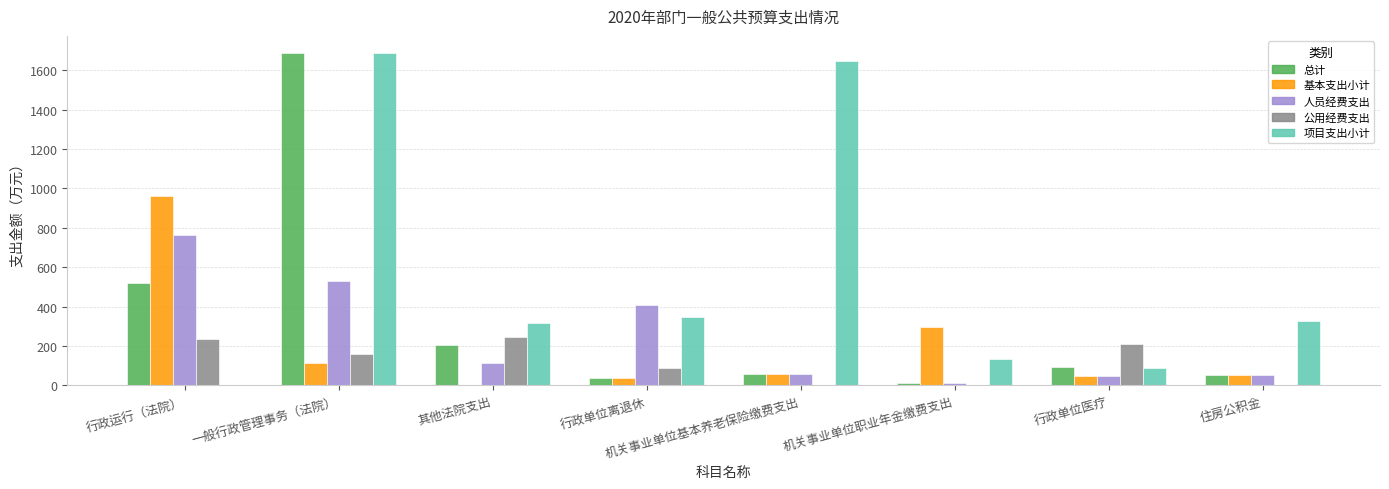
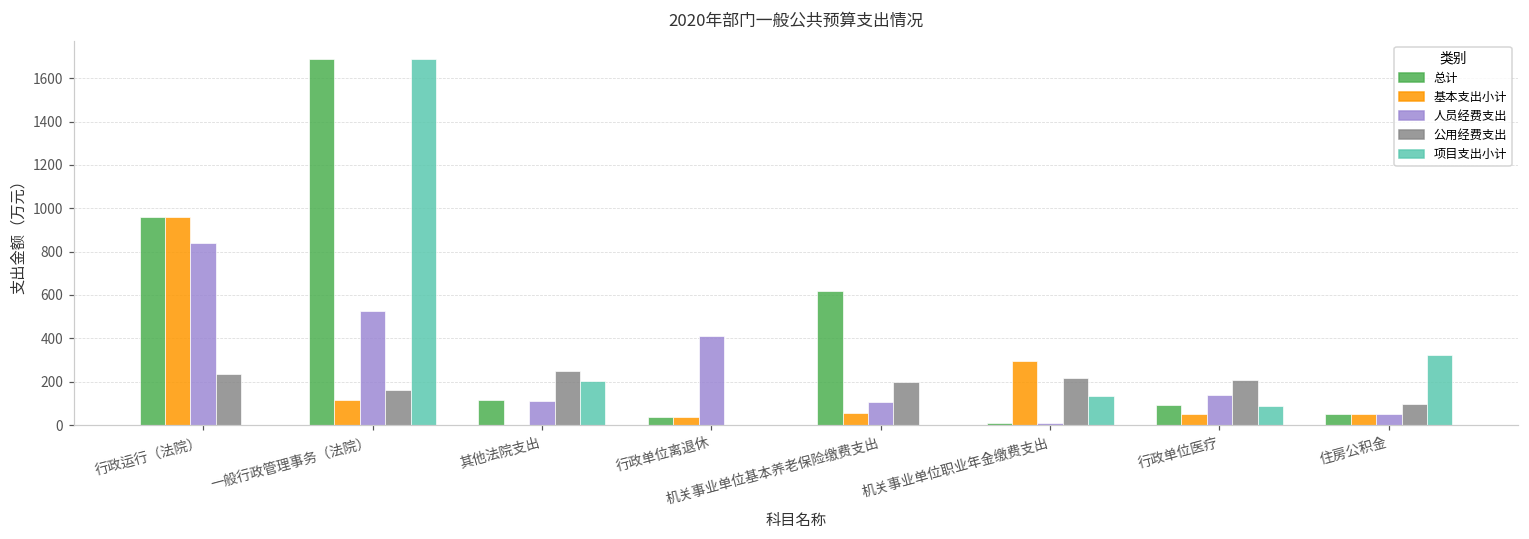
  {
    "总计": {
-     "行政运行（法院）": 520,
+     "行政运行（法院）": 960,
      "一般行政管理事务（法院）": 1690,
-     "其他法院支出": 200,
+     "其他法院支出": 110,
      "行政单位离退休": 40,
-     "机关事业单位基本养老保险缴费支出": 60,
+     "机关事业单位基本养老保险缴费支出": 620,
      "行政单位医疗": 90,
      "住房公积金": 50
    },
    "基本支出小计": {
      "行政运行（法院）": 960,
      "一般行政管理事务（法院）": 120,
      "其他法院支出": 0,
      "行政单位离退休": 40,
      "机关事业单位基本养老保险缴费支出": 60,
      "机关事业单位职业年金缴费支出": 300,
      "行政单位医疗": 50,
      "住房公积金": 50
    },
    "人员经费支出": {
-     "行政运行（法院）": 760,
+     "行政运行（法院）": 840,
      "一般行政管理事务（法院）": 530,
      "其他法院支出": 110,
      "行政单位离退休": 410,
-     "机关事业单位基本养老保险缴费支出": 60,
-     "行政单位医疗": 50,
+     "机关事业单位基本养老保险缴费支出": 100,
+     "行政单位医疗": 140,
      "住房公积金": 50
    },
    "公用经费支出": {
      "行政运行（法院）": 240,
      "一般行政管理事务（法院）": 160,
      "其他法院支出": 250,
-     "行政单位离退休": 90,
-     "机关事业单位基本养老保险缴费支出": 0,
-     "机关事业单位职业年金缴费支出": 0,
+     "行政单位离退休": 0,
+     "机关事业单位基本养老保险缴费支出": 200,
+     "机关事业单位职业年金缴费支出": 220,
      "行政单位医疗": 210,
-     "住房公积金": 0
+     "住房公积金": 100
    },
    "项目支出小计": {
      "行政运行（法院）": 0,
      "一般行政管理事务（法院）": 1690,
-     "其他法院支出": 320,
-     "行政单位离退休": 350,
-     "机关事业单位基本养老保险缴费支出": 1650,
+     "其他法院支出": 200,
+     "行政单位离退休": 0,
+     "机关事业单位基本养老保险缴费支出": 0,
      "机关事业单位职业年金缴费支出": 130,
      "行政单位医疗": 90,
      "住房公积金": 330
    }
  }
